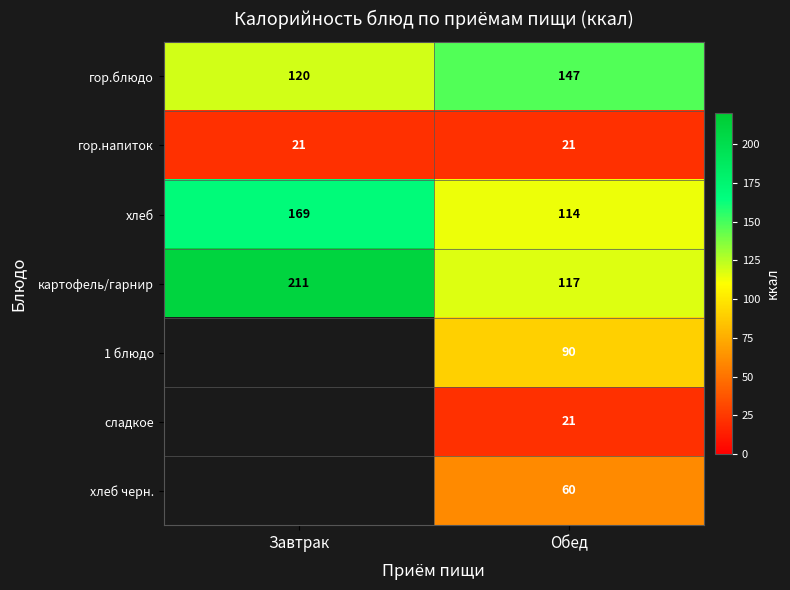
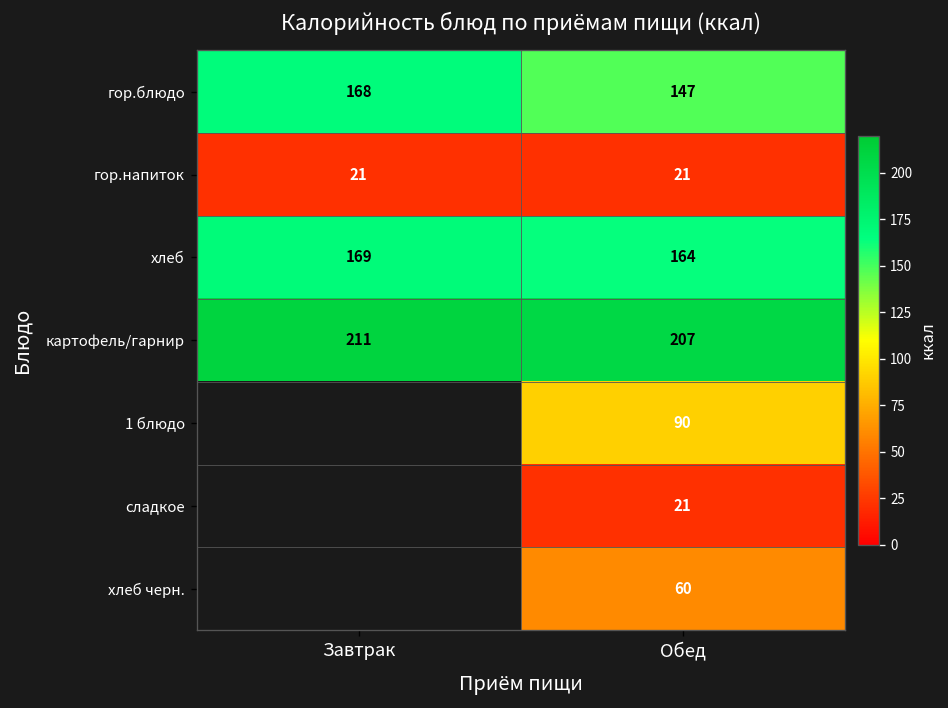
  {
    "гор.блюдо": {
-     "Завтрак": 120,
+     "Завтрак": 168,
      "Обед": 147
    },
    "гор.напиток": {
      "Завтрак": 21,
      "Обед": 21
    },
    "хлеб": {
      "Завтрак": 169,
-     "Обед": 114
+     "Обед": 164
    },
    "картофель/гарнир": {
      "Завтрак": 211,
-     "Обед": 117
+     "Обед": 207
    },
    "1 блюдо": {
      "Обед": 90
    },
    "сладкое": {
      "Обед": 21
    },
    "хлеб черн.": {
      "Обед": 60
    }
  }
